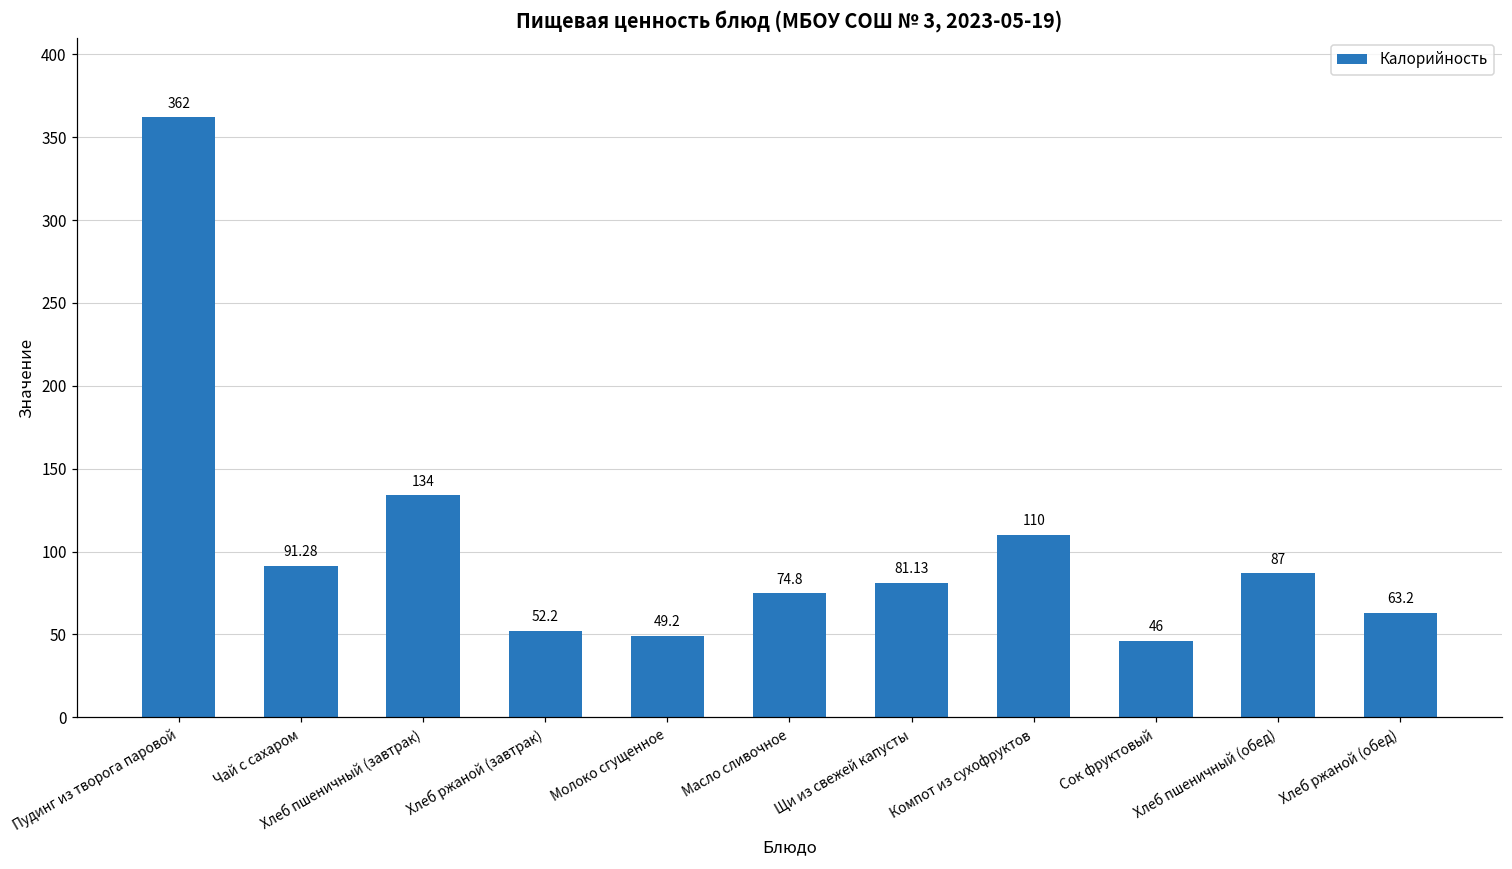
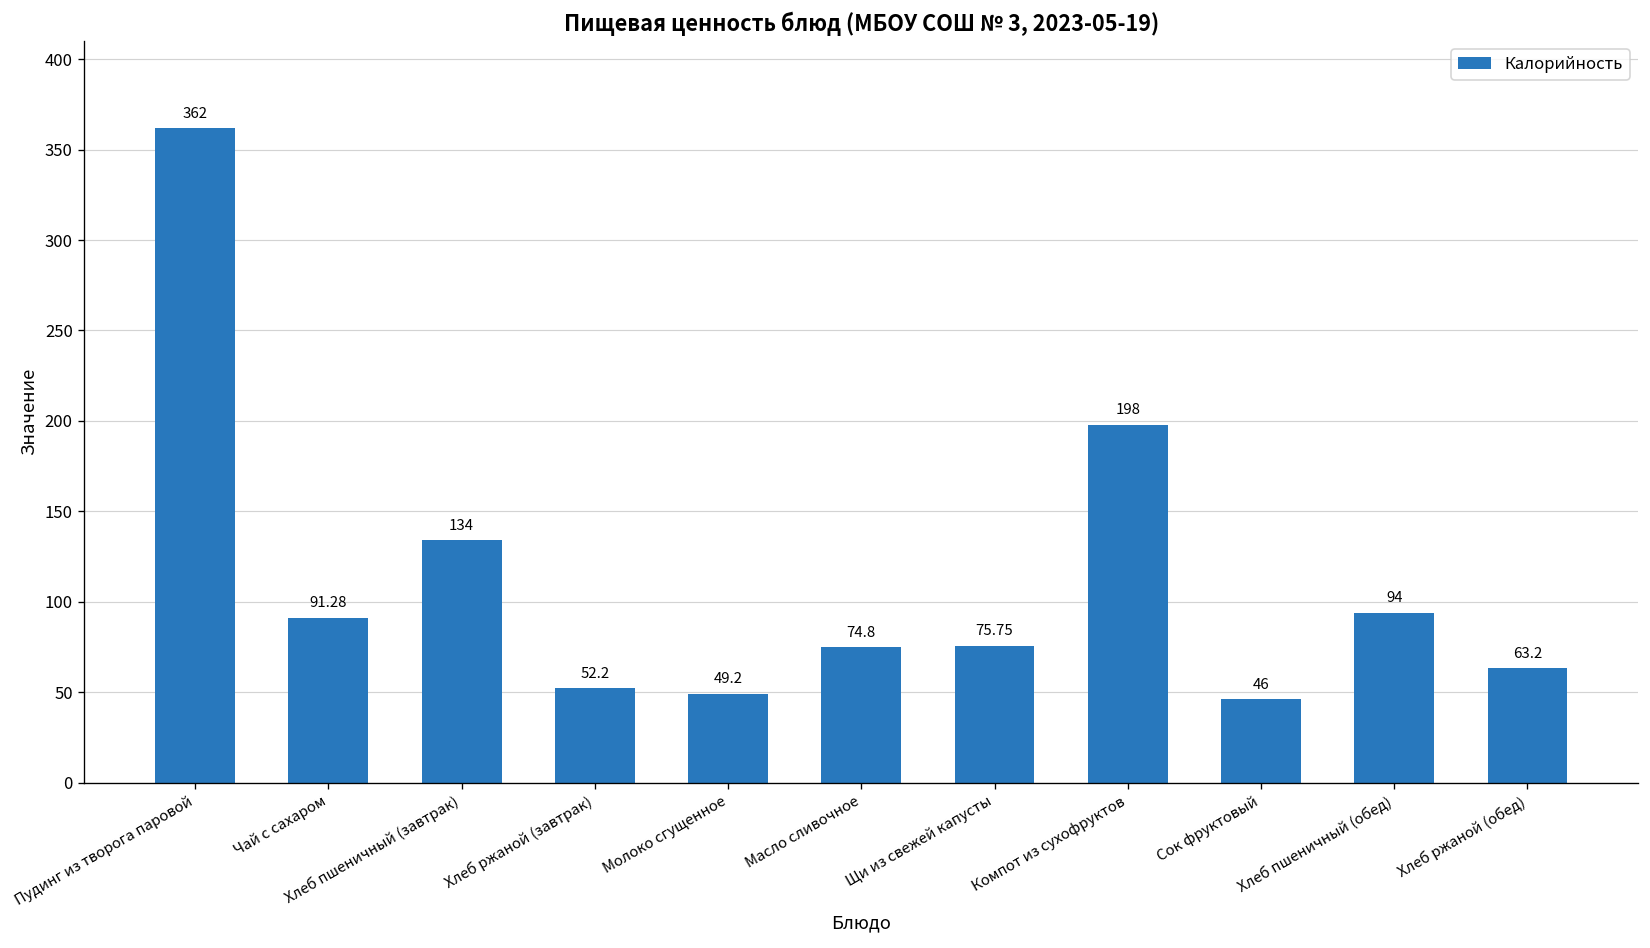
  {
    "Пудинг из творога паровой": 362,
    "Чай с сахаром": 91.28,
    "Хлеб пшеничный (завтрак)": 134,
    "Хлеб ржаной (завтрак)": 52.2,
    "Молоко сгущенное": 49.2,
    "Масло сливочное": 74.8,
-   "Щи из свежей капусты": 81.13,
-   "Компот из сухофруктов": 110,
+   "Щи из свежей капусты": 75.75,
+   "Компот из сухофруктов": 198,
    "Сок фруктовый": 46,
-   "Хлеб пшеничный (обед)": 87,
+   "Хлеб пшеничный (обед)": 94,
    "Хлеб ржаной (обед)": 63.2
  }
